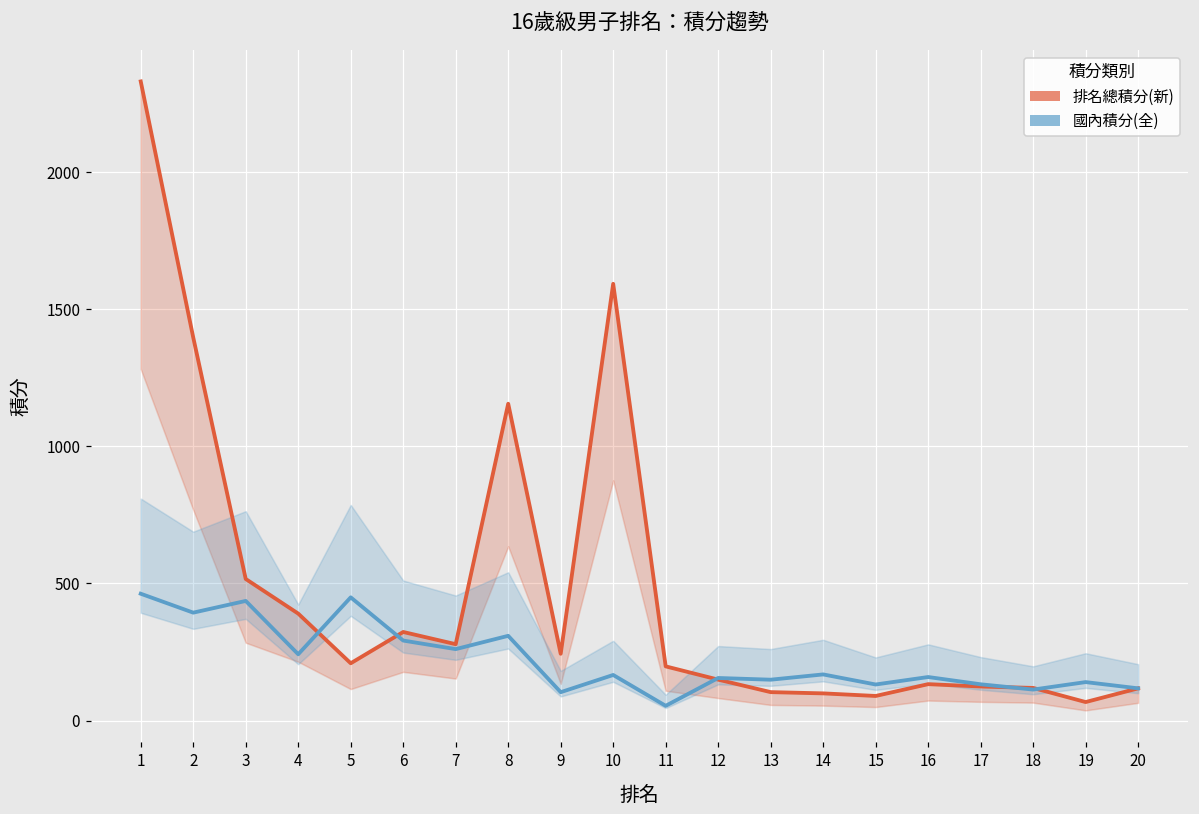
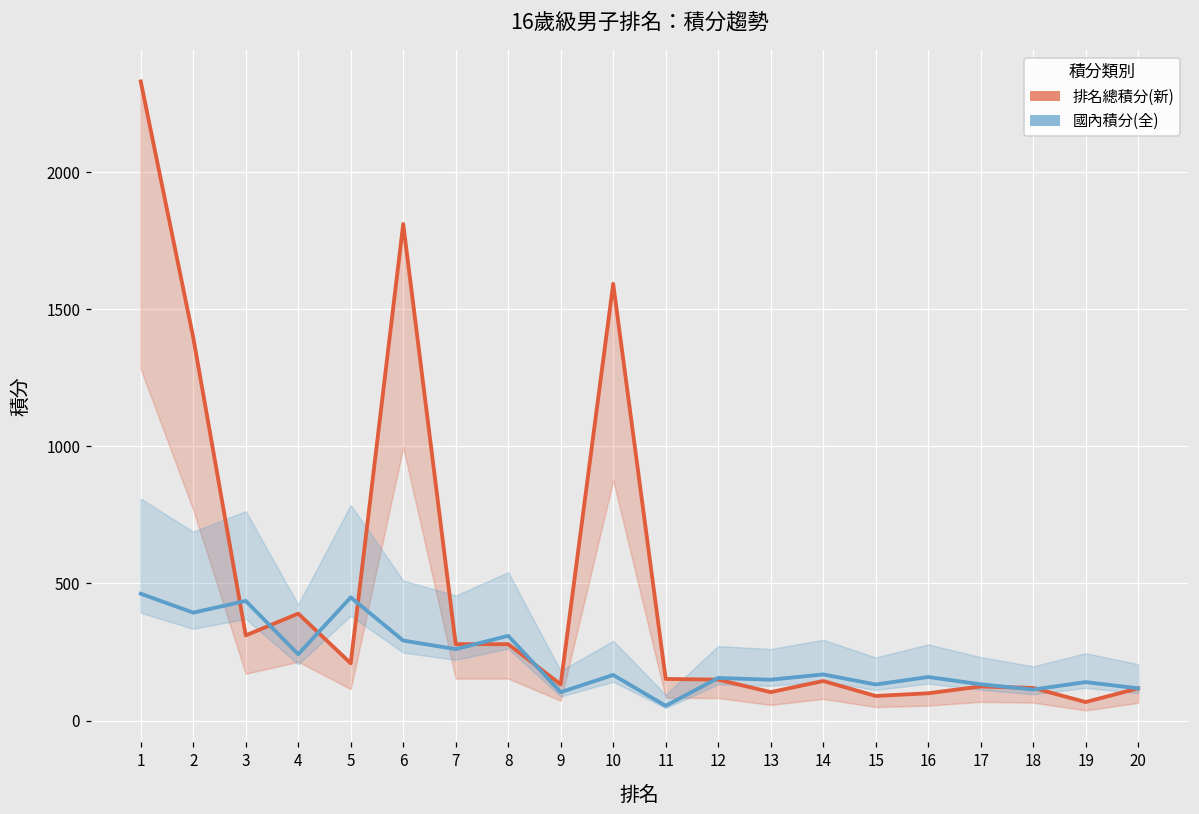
  {
    "排名總積分(新)": {
      "1": 2330,
      "2": 1400,
-     "3": 520,
+     "3": 310,
      "4": 390,
      "5": 210,
-     "6": 320,
+     "6": 1810,
      "7": 280,
-     "8": 1160,
-     "9": 240,
+     "8": 280,
+     "9": 130,
      "10": 1590,
-     "11": 200,
+     "11": 150,
      "13": 100,
-     "14": 100,
+     "14": 140,
      "15": 90,
-     "16": 130,
+     "16": 100,
      "19": 70
    }
  }
